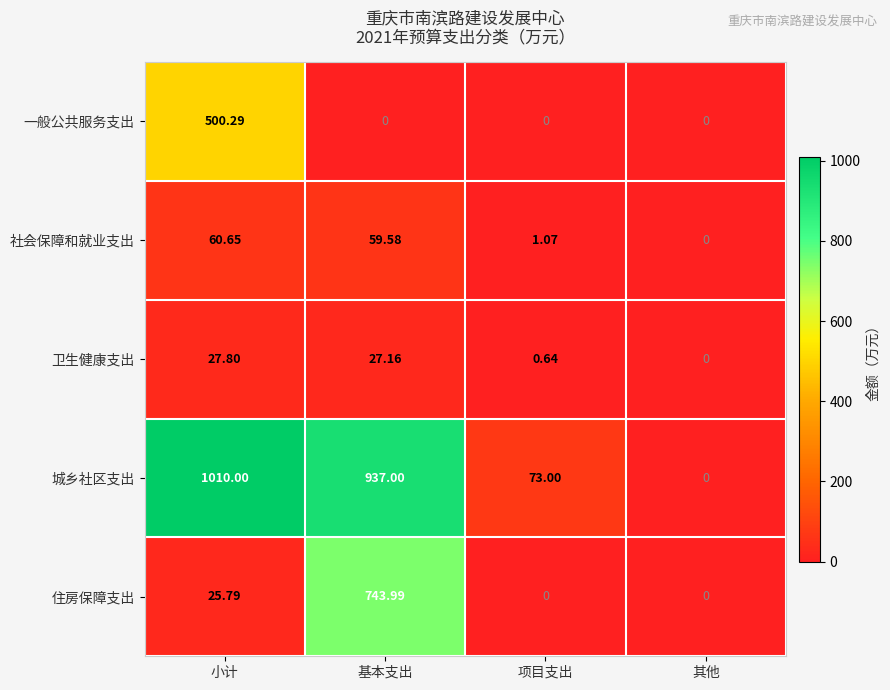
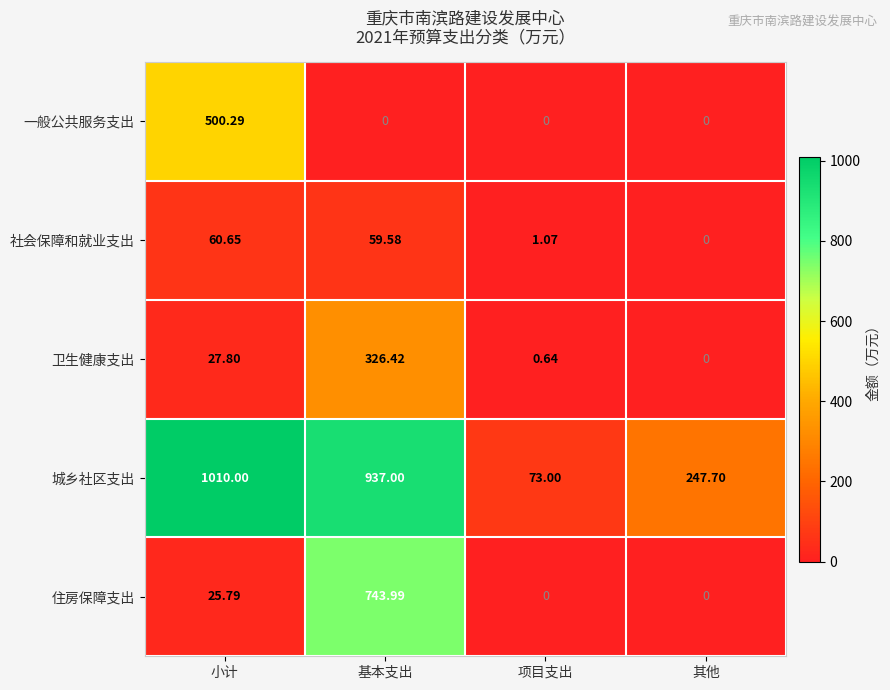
  {
    "一般公共服务支出": {
      "小计": 500.29,
      "基本支出": 0,
      "项目支出": 0,
      "其他": 0
    },
    "社会保障和就业支出": {
      "小计": 60.65,
      "基本支出": 59.58,
      "项目支出": 1.07,
      "其他": 0
    },
    "卫生健康支出": {
      "小计": 27.80,
-     "基本支出": 27.16,
+     "基本支出": 326.42,
      "项目支出": 0.64,
      "其他": 0
    },
    "城乡社区支出": {
      "小计": 1010.00,
      "基本支出": 937.00,
      "项目支出": 73.00,
-     "其他": 0
+     "其他": 247.70
    },
    "住房保障支出": {
      "小计": 25.79,
      "基本支出": 743.99,
      "项目支出": 0,
      "其他": 0
    }
  }
